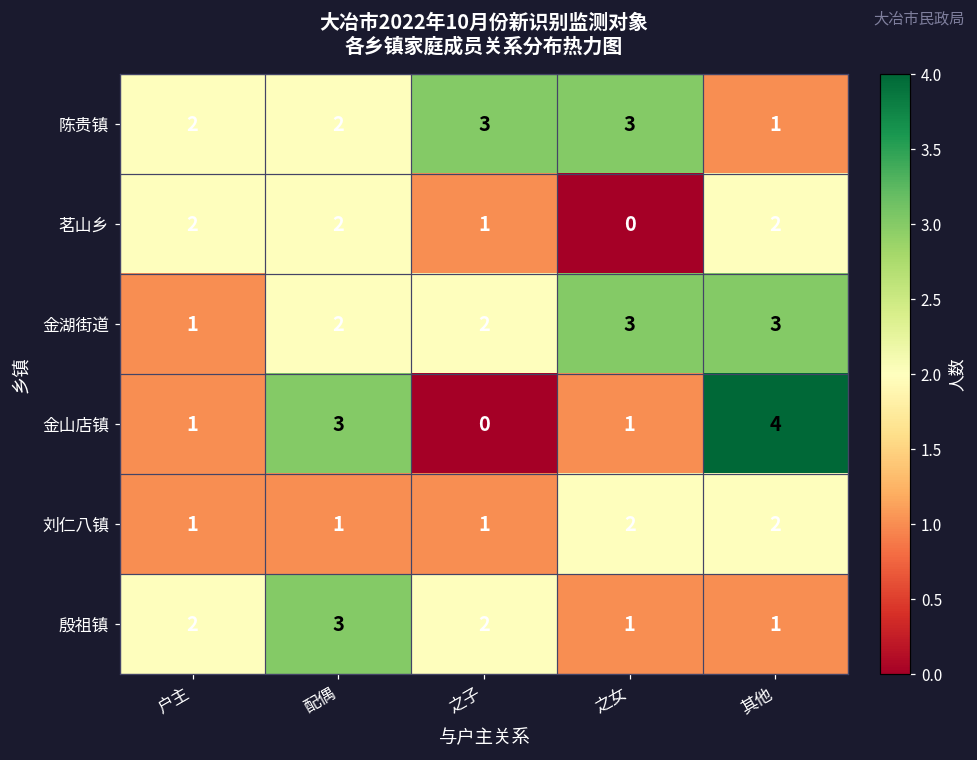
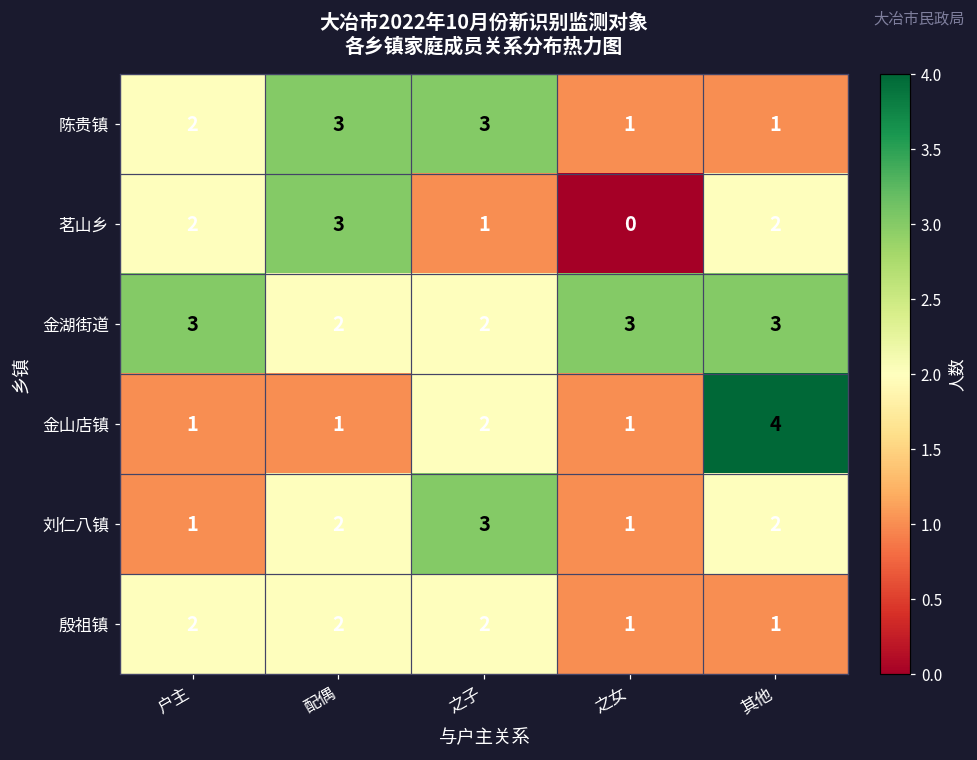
  {
    "陈贵镇": {
      "户主": 2,
-     "配偶": 2,
+     "配偶": 3,
      "之子": 3,
-     "之女": 3,
+     "之女": 1,
      "其他": 1
    },
    "茗山乡": {
      "户主": 2,
-     "配偶": 2,
+     "配偶": 3,
      "之子": 1,
      "之女": 0,
      "其他": 2
    },
    "金湖街道": {
-     "户主": 1,
+     "户主": 3,
      "配偶": 2,
      "之子": 2,
      "之女": 3,
      "其他": 3
    },
    "金山店镇": {
      "户主": 1,
-     "配偶": 3,
-     "之子": 0,
+     "配偶": 1,
+     "之子": 2,
      "之女": 1,
      "其他": 4
    },
    "刘仁八镇": {
      "户主": 1,
-     "配偶": 1,
-     "之子": 1,
-     "之女": 2,
+     "配偶": 2,
+     "之子": 3,
+     "之女": 1,
      "其他": 2
    },
    "殷祖镇": {
      "户主": 2,
-     "配偶": 3,
+     "配偶": 2,
      "之子": 2,
      "之女": 1,
      "其他": 1
    }
  }
